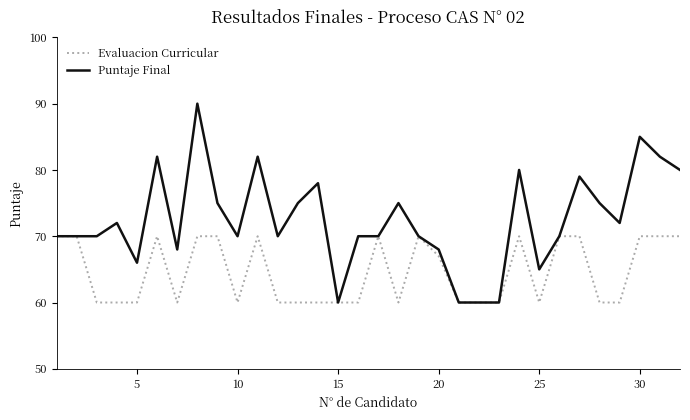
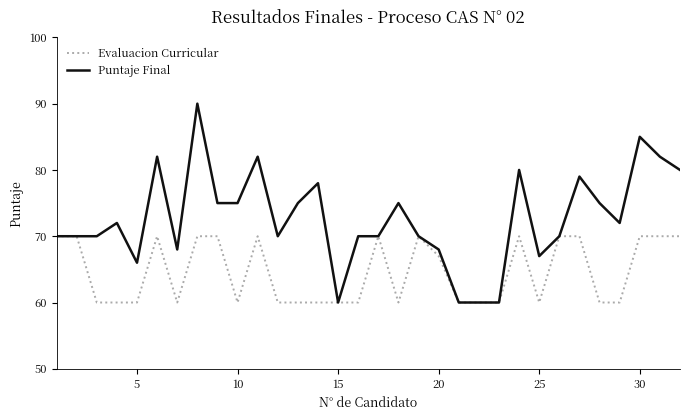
  {
    "Evaluacion Curricular": {
      "5": 60,
      "10": 60,
      "20": 67,
      "25": 60,
      "30": 70
    },
    "Puntaje Final": {
      "5": 66,
-     "10": 70,
+     "10": 75,
      "20": 68,
-     "25": 65,
+     "25": 67,
      "30": 85
    }
  }
